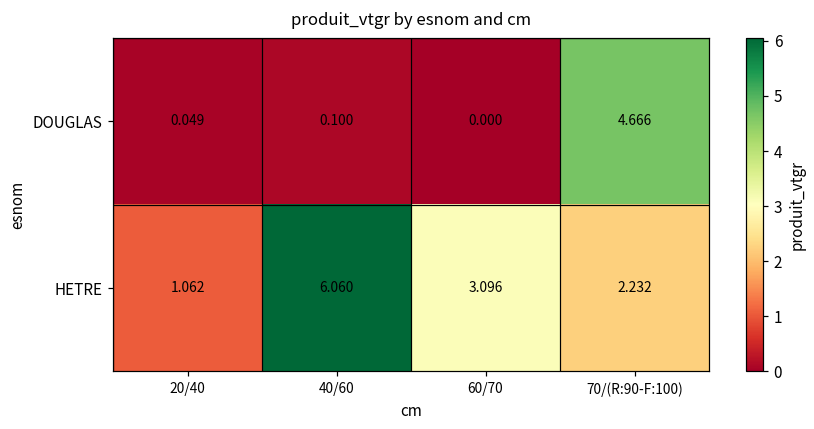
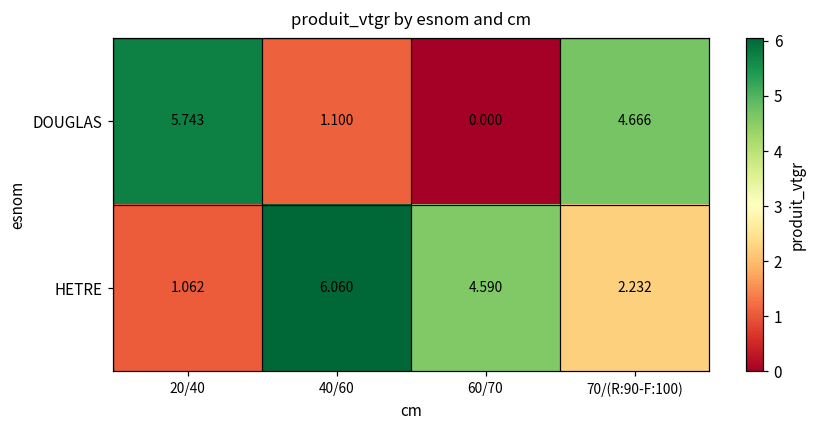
  {
    "DOUGLAS": {
-     "20/40": 0.049,
-     "40/60": 0.100,
+     "20/40": 5.743,
+     "40/60": 1.100,
      "60/70": 0.000,
      "70/(R:90-F:100)": 4.666
    },
    "HETRE": {
      "20/40": 1.062,
      "40/60": 6.060,
-     "60/70": 3.096,
+     "60/70": 4.590,
      "70/(R:90-F:100)": 2.232
    }
  }
